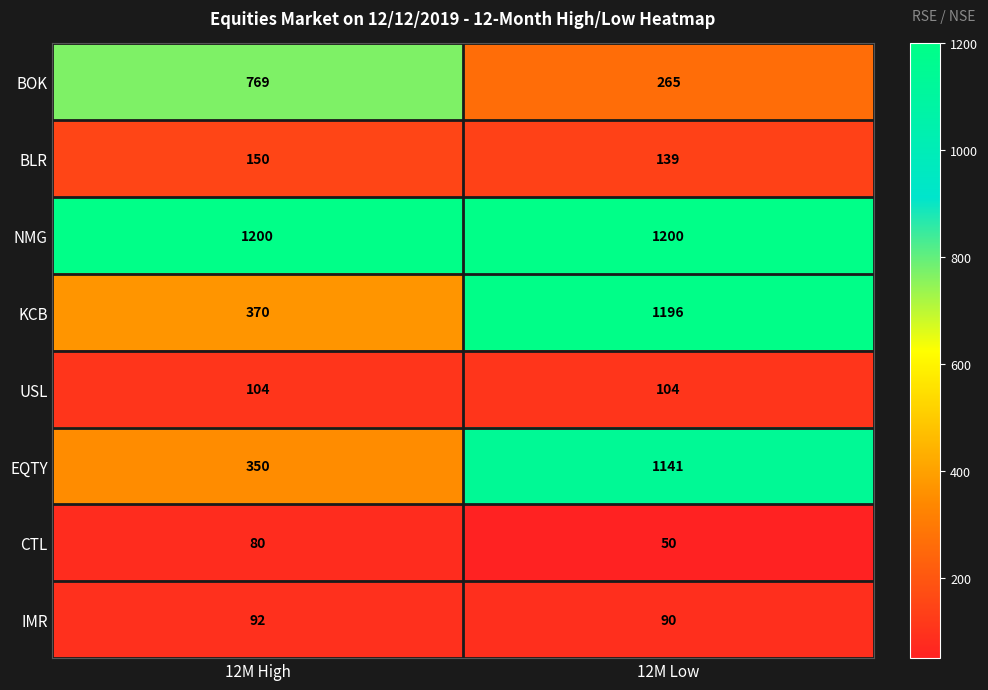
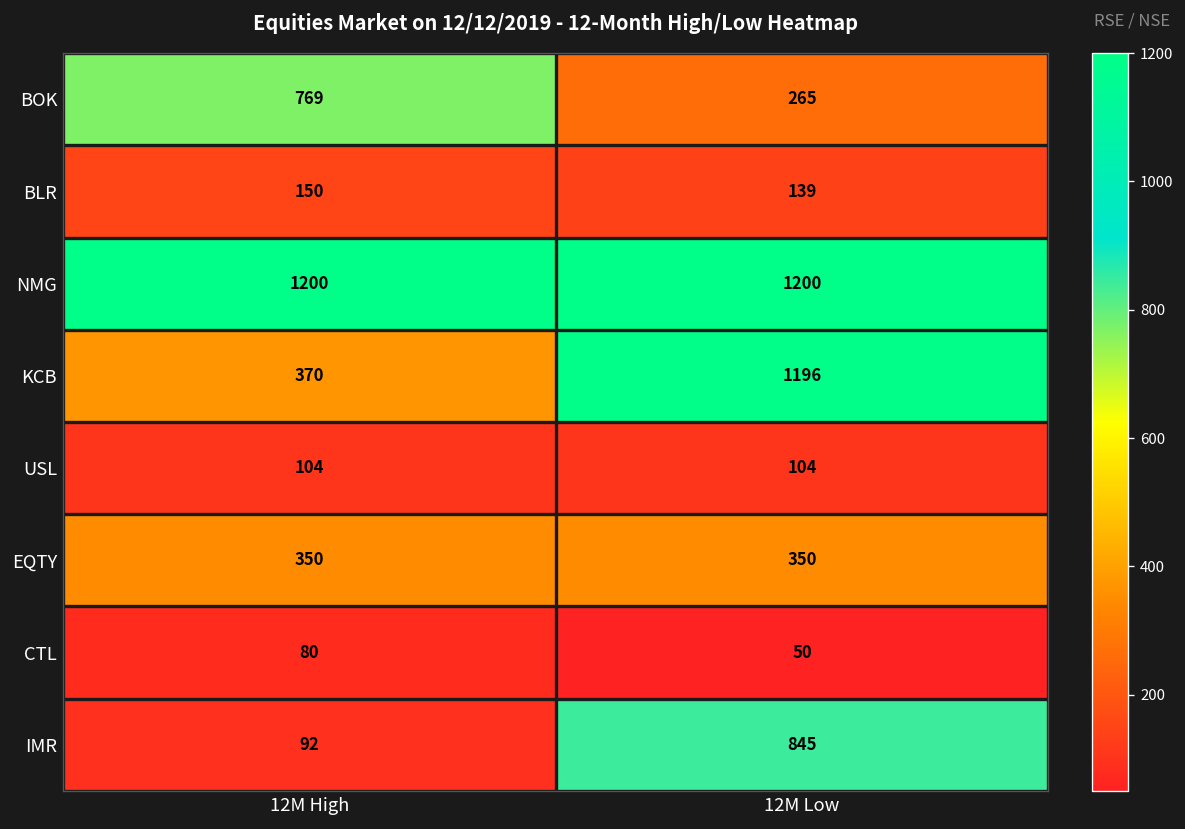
  {
    "BOK": {
      "12M High": 769,
      "12M Low": 265
    },
    "BLR": {
      "12M High": 150,
      "12M Low": 139
    },
    "NMG": {
      "12M High": 1200,
      "12M Low": 1200
    },
    "KCB": {
      "12M High": 370,
      "12M Low": 1196
    },
    "USL": {
      "12M High": 104,
      "12M Low": 104
    },
    "EQTY": {
      "12M High": 350,
-     "12M Low": 1141
+     "12M Low": 350
    },
    "CTL": {
      "12M High": 80,
      "12M Low": 50
    },
    "IMR": {
      "12M High": 92,
-     "12M Low": 90
+     "12M Low": 845
    }
  }
